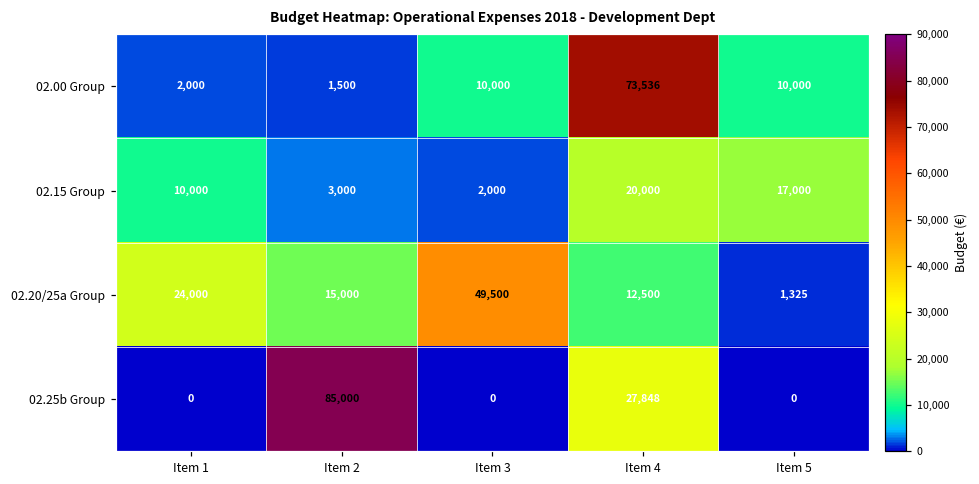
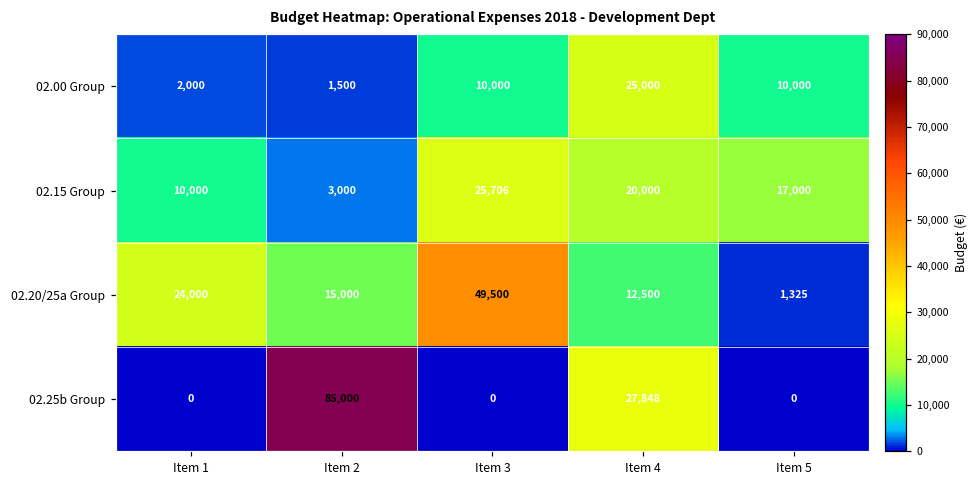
  {
    "02.00 Group": {
      "Item 1": "2,000",
      "Item 2": "1,500",
      "Item 3": "10,000",
-     "Item 4": "73,536",
+     "Item 4": "25,000",
      "Item 5": "10,000"
    },
    "02.15 Group": {
      "Item 1": "10,000",
      "Item 2": "3,000",
-     "Item 3": "2,000",
+     "Item 3": "25,706",
      "Item 4": "20,000",
      "Item 5": "17,000"
    },
    "02.20/25a Group": {
      "Item 1": "24,000",
      "Item 2": "15,000",
      "Item 3": "49,500",
      "Item 4": "12,500",
      "Item 5": "1,325"
    },
    "02.25b Group": {
      "Item 1": "0",
      "Item 2": "85,000",
      "Item 3": "0",
      "Item 4": "27,848",
      "Item 5": "0"
    }
  }
